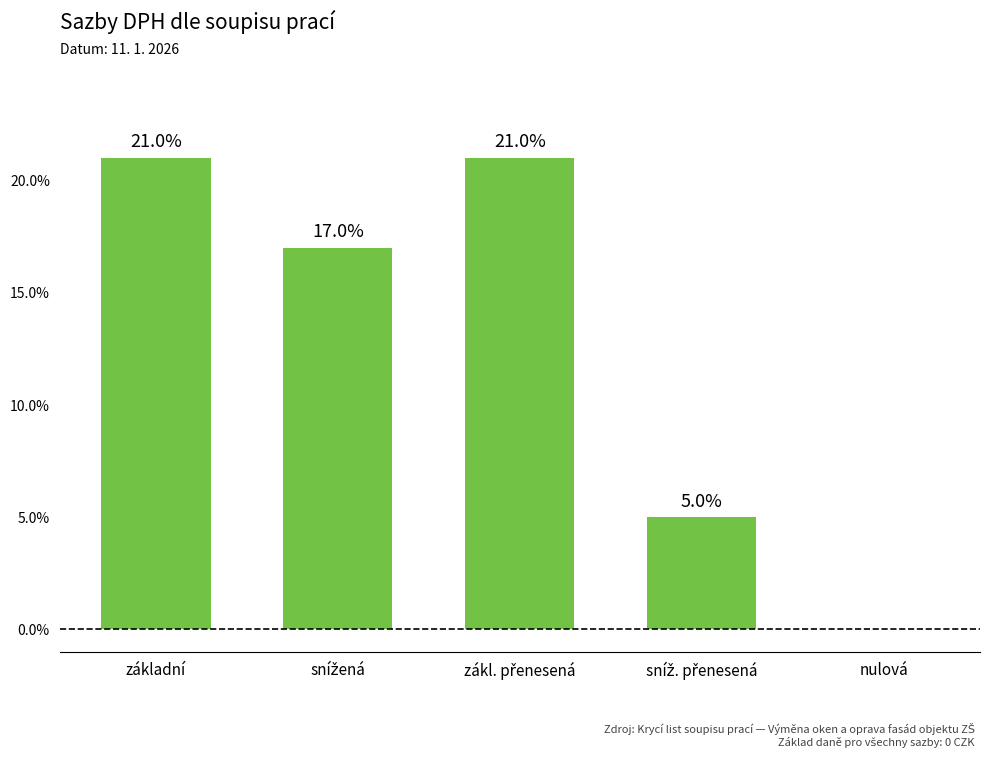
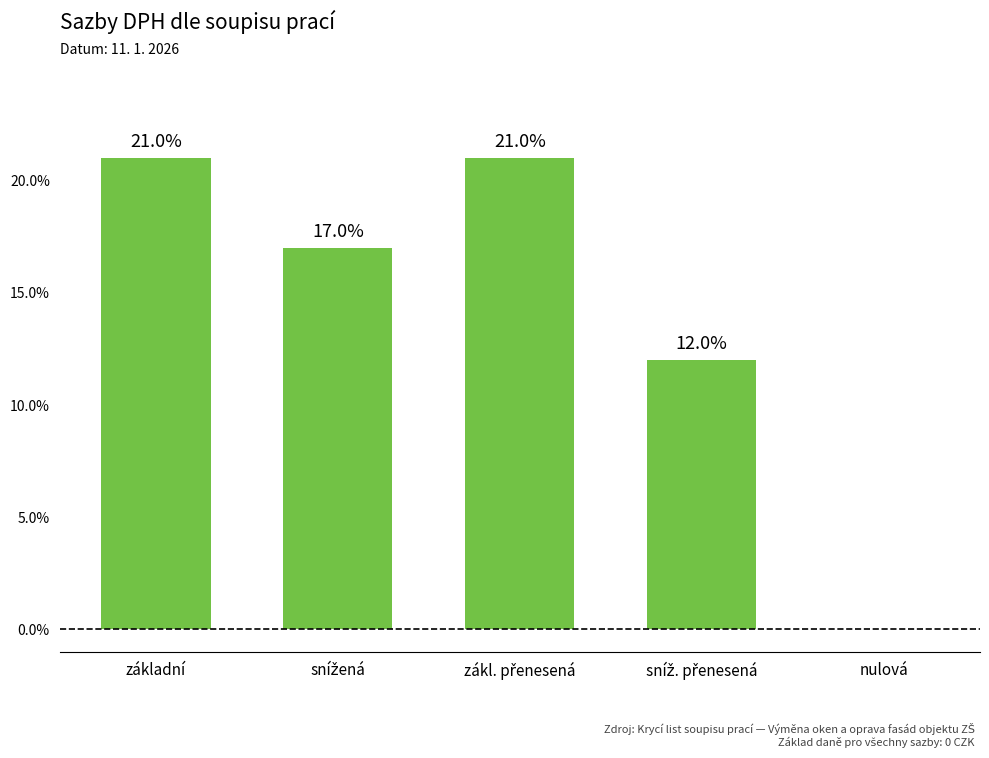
  {
    "základní": "21.0%",
    "snížená": "17.0%",
    "zákl. přenesená": "21.0%",
-   "sníž. přenesená": "5.0%"
+   "sníž. přenesená": "12.0%"
  }
